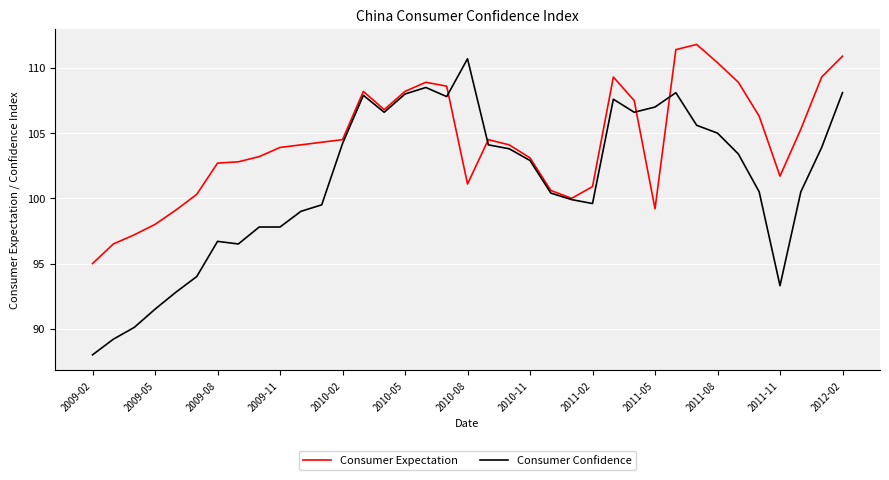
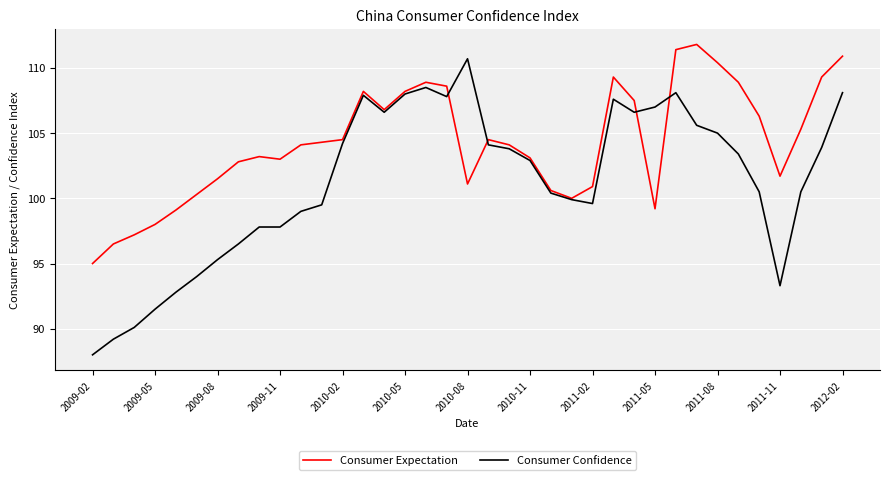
  {
    "Consumer Expectation": {
      "2009-02": 95.0,
      "2009-05": 98.0,
-     "2009-08": 102.7,
-     "2009-11": 103.9,
+     "2009-08": 101.5,
+     "2009-11": 103.0,
      "2010-02": 104.5,
      "2010-05": 108.2,
      "2010-08": 101.1,
      "2010-11": 103.1,
      "2011-02": 100.9,
      "2011-05": 99.2,
      "2011-08": 110.4,
      "2011-11": 101.7,
      "2012-02": 110.9
    },
    "Consumer Confidence": {
      "2009-02": 88.0,
      "2009-05": 91.5,
-     "2009-08": 96.7,
+     "2009-08": 95.3,
      "2009-11": 97.8,
      "2010-02": 104.2,
      "2010-05": 108.0,
      "2010-08": 110.7,
      "2010-11": 102.9,
      "2011-02": 99.6,
      "2011-05": 107.0,
      "2011-08": 105.0,
      "2011-11": 93.3,
      "2012-02": 108.1
    }
  }
